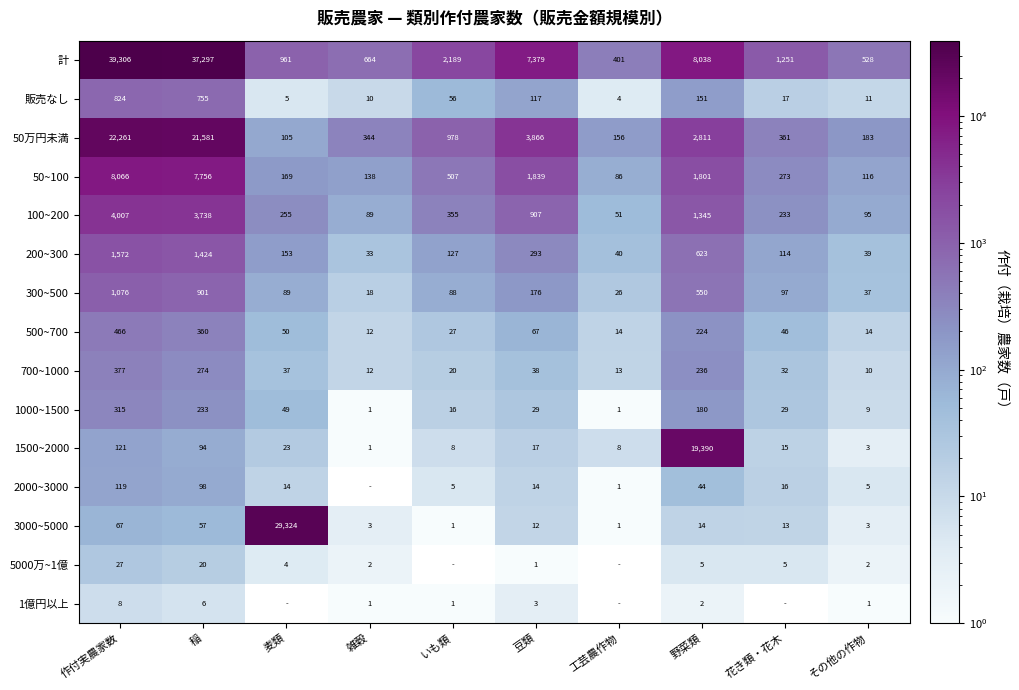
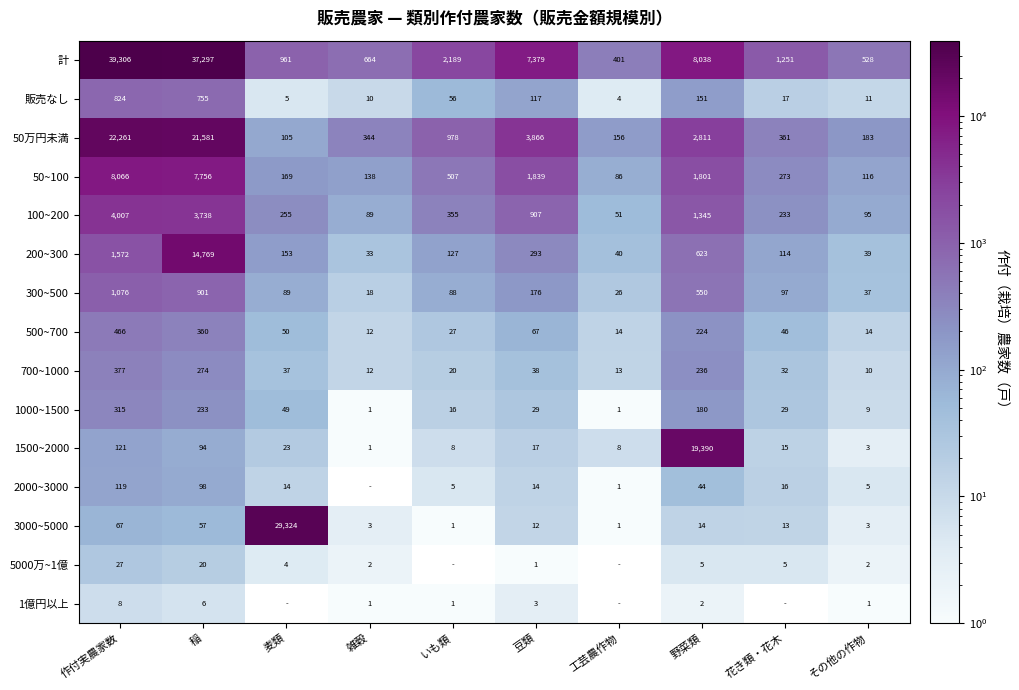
  {
    "計": {
      "作付実農家数": "39,306",
      "稲": "37,297",
      "麦類": "961",
      "雑穀": "664",
      "いも類": "2,189",
      "豆類": "7,379",
      "工芸農作物": "401",
      "野菜類": "8,038",
      "花き類・花木": "1,251",
      "その他の作物": "528"
    },
    "販売なし": {
      "作付実農家数": "824",
      "稲": "755",
      "麦類": "5",
      "雑穀": "10",
      "いも類": "56",
      "豆類": "117",
      "工芸農作物": "4",
      "野菜類": "151",
      "花き類・花木": "17",
      "その他の作物": "11"
    },
    "50万円未満": {
      "作付実農家数": "22,261",
      "稲": "21,581",
      "麦類": "105",
      "雑穀": "344",
      "いも類": "978",
      "豆類": "3,866",
      "工芸農作物": "156",
      "野菜類": "2,811",
      "花き類・花木": "361",
      "その他の作物": "183"
    },
    "50~100": {
      "作付実農家数": "8,066",
      "稲": "7,756",
      "麦類": "169",
      "雑穀": "138",
      "いも類": "507",
      "豆類": "1,839",
      "工芸農作物": "86",
      "野菜類": "1,801",
      "花き類・花木": "273",
      "その他の作物": "116"
    },
    "100~200": {
      "作付実農家数": "4,007",
      "稲": "3,738",
      "麦類": "255",
      "雑穀": "89",
      "いも類": "355",
      "豆類": "907",
      "工芸農作物": "51",
      "野菜類": "1,345",
      "花き類・花木": "233",
      "その他の作物": "95"
    },
    "200~300": {
      "作付実農家数": "1,572",
-     "稲": "1,424",
+     "稲": "14,769",
      "麦類": "153",
      "雑穀": "33",
      "いも類": "127",
      "豆類": "293",
      "工芸農作物": "40",
      "野菜類": "623",
      "花き類・花木": "114",
      "その他の作物": "39"
    },
    "300~500": {
      "作付実農家数": "1,076",
      "稲": "901",
      "麦類": "89",
      "雑穀": "18",
      "いも類": "88",
      "豆類": "176",
      "工芸農作物": "26",
      "野菜類": "550",
      "花き類・花木": "97",
      "その他の作物": "37"
    },
    "500~700": {
      "作付実農家数": "466",
      "稲": "360",
      "麦類": "50",
      "雑穀": "12",
      "いも類": "27",
      "豆類": "67",
      "工芸農作物": "14",
      "野菜類": "224",
      "花き類・花木": "46",
      "その他の作物": "14"
    },
    "700~1000": {
      "作付実農家数": "377",
      "稲": "274",
      "麦類": "37",
      "雑穀": "12",
      "いも類": "20",
      "豆類": "38",
      "工芸農作物": "13",
      "野菜類": "236",
      "花き類・花木": "32",
      "その他の作物": "10"
    },
    "1000~1500": {
      "作付実農家数": "315",
      "稲": "233",
      "麦類": "49",
      "雑穀": "1",
      "いも類": "16",
      "豆類": "29",
      "工芸農作物": "1",
      "野菜類": "180",
      "花き類・花木": "29",
      "その他の作物": "9"
    },
    "1500~2000": {
      "作付実農家数": "121",
      "稲": "94",
      "麦類": "23",
      "雑穀": "1",
      "いも類": "8",
      "豆類": "17",
      "工芸農作物": "8",
      "野菜類": "19,390",
      "花き類・花木": "15",
      "その他の作物": "3"
    },
    "2000~3000": {
      "作付実農家数": "119",
      "稲": "98",
      "麦類": "14",
      "いも類": "5",
      "豆類": "14",
      "工芸農作物": "1",
      "野菜類": "44",
      "花き類・花木": "16",
      "その他の作物": "5"
    },
    "3000~5000": {
      "作付実農家数": "67",
      "稲": "57",
      "麦類": "29,324",
      "雑穀": "3",
      "いも類": "1",
      "豆類": "12",
      "工芸農作物": "1",
      "野菜類": "14",
      "花き類・花木": "13",
      "その他の作物": "3"
    },
    "5000万~1億": {
      "作付実農家数": "27",
      "稲": "20",
      "麦類": "4",
      "雑穀": "2",
      "豆類": "1",
      "野菜類": "5",
      "花き類・花木": "5",
      "その他の作物": "2"
    },
    "1億円以上": {
      "作付実農家数": "8",
      "稲": "6",
      "雑穀": "1",
      "いも類": "1",
      "豆類": "3",
      "野菜類": "2",
      "その他の作物": "1"
    }
  }
